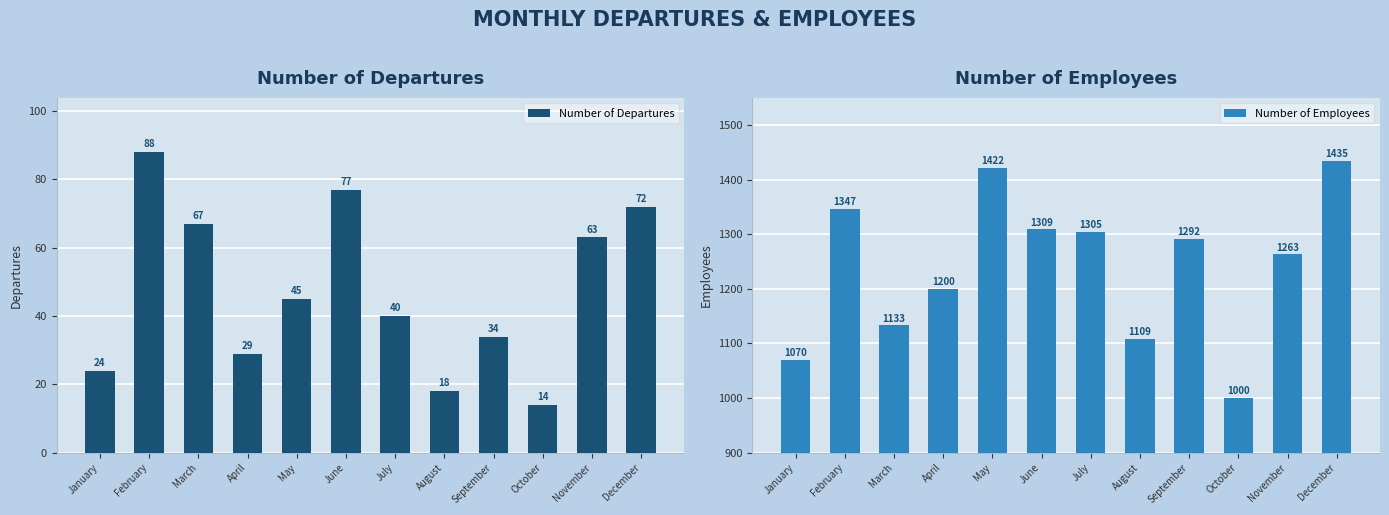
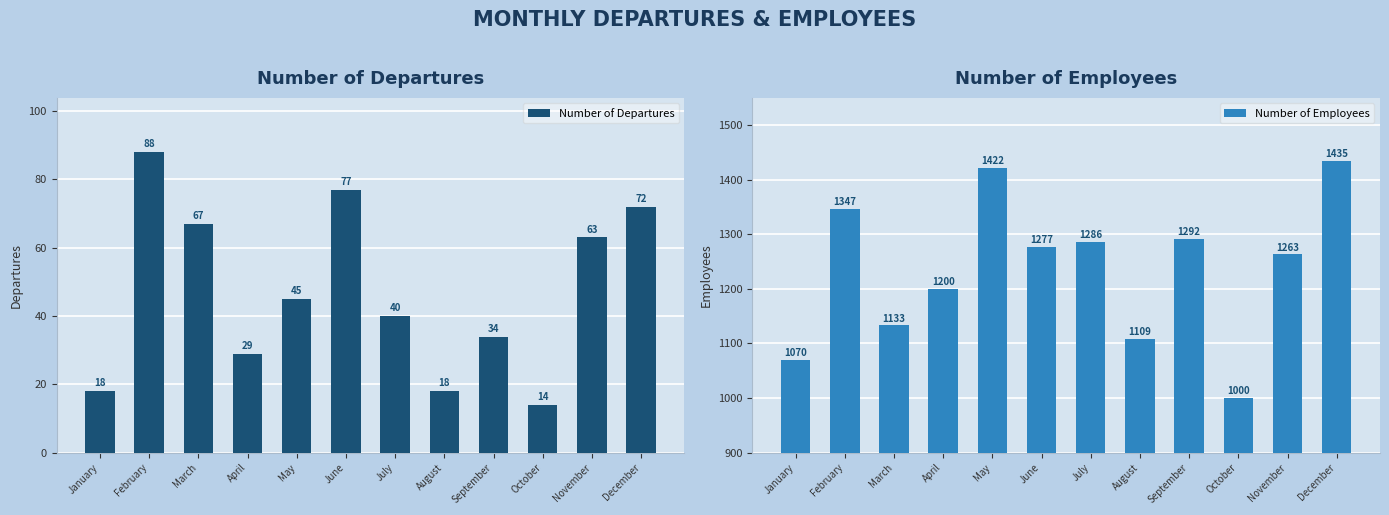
  {
    "Number of Departures": {
-     "January": 24,
+     "January": 18,
      "February": 88,
      "March": 67,
      "April": 29,
      "May": 45,
      "June": 77,
      "July": 40,
      "August": 18,
      "September": 34,
      "October": 14,
      "November": 63,
      "December": 72
    },
    "Number of Employees": {
      "January": 1070,
      "February": 1347,
      "March": 1133,
      "April": 1200,
      "May": 1422,
-     "June": 1309,
-     "July": 1305,
+     "June": 1277,
+     "July": 1286,
      "August": 1109,
      "September": 1292,
      "October": 1000,
      "November": 1263,
      "December": 1435
    }
  }
